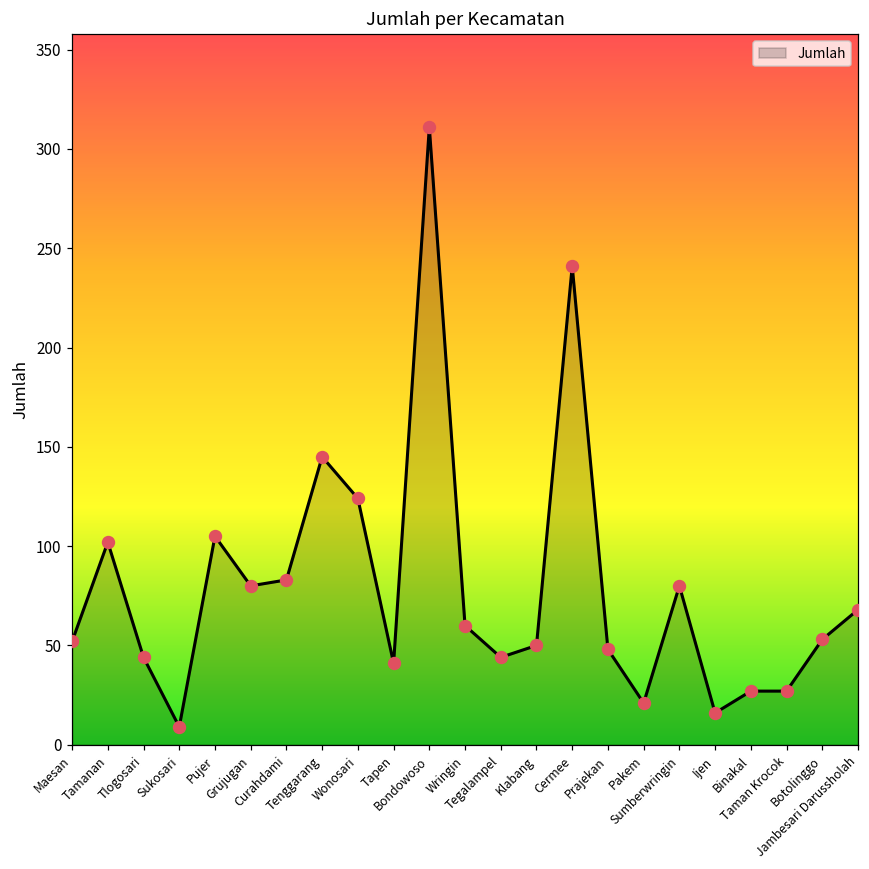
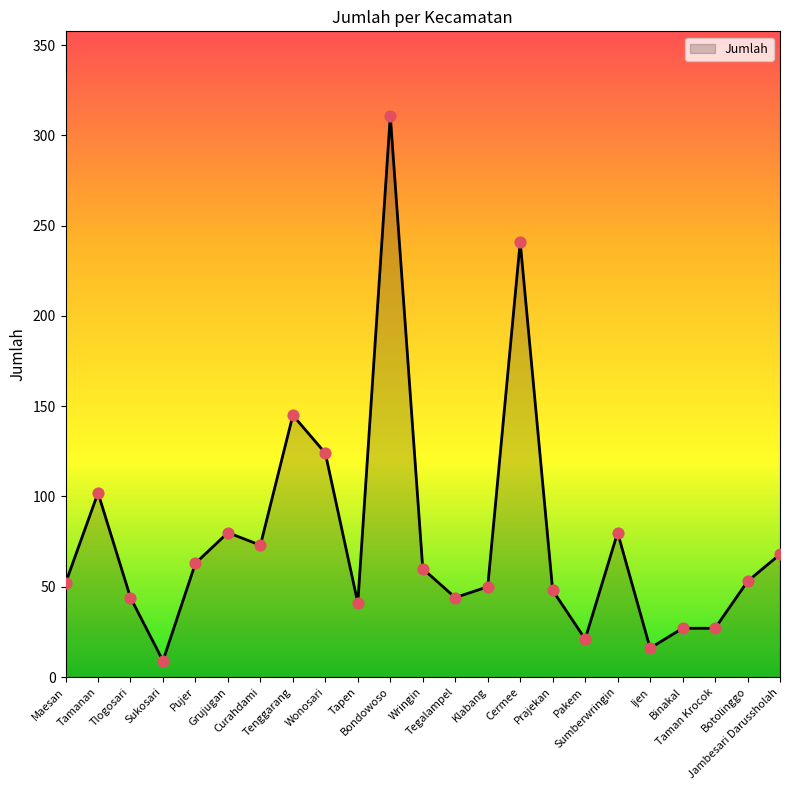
  {
    "Maesan": 52,
    "Tamanan": 102,
    "Tlogosari": 44,
    "Sukosari": 9,
-   "Pujer": 105,
+   "Pujer": 63,
    "Grujugan": 80,
-   "Curahdami": 83,
+   "Curahdami": 73,
    "Tenggarang": 145,
    "Wonosari": 124,
    "Tapen": 41,
    "Bondowoso": 311,
    "Wringin": 60,
    "Tegalampel": 44,
    "Klabang": 50,
    "Cermee": 241,
    "Prajekan": 48,
    "Pakem": 21,
    "Sumberwringin": 80,
    "Ijen": 16,
    "Binakal": 27,
    "Taman Krocok": 27,
    "Botolinggo": 53,
    "Jambesari Darussholah": 68
  }
